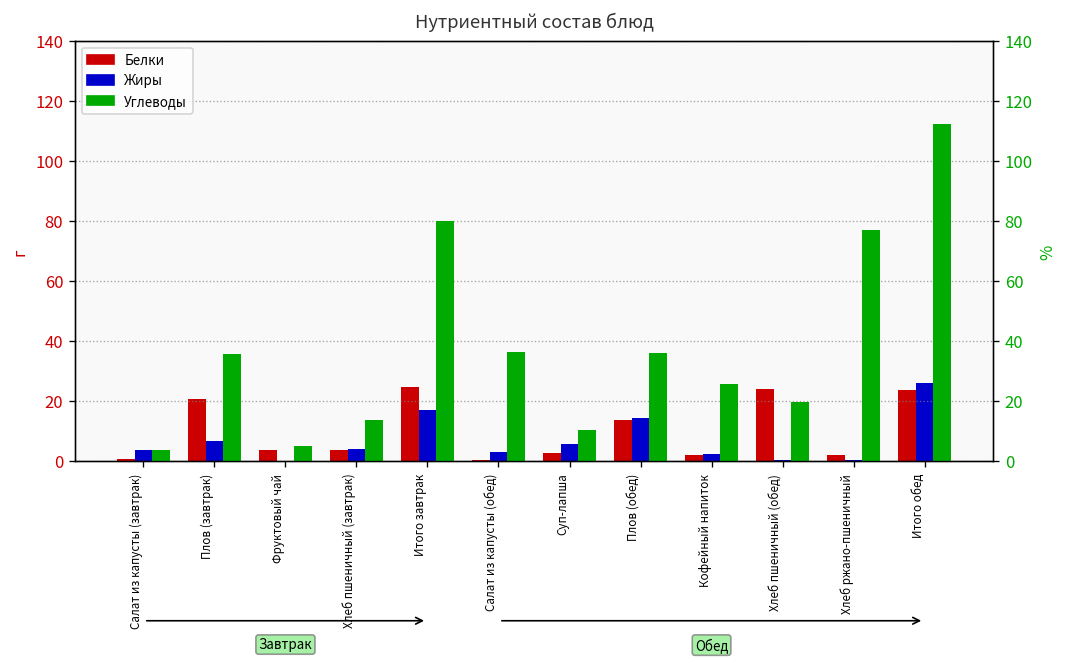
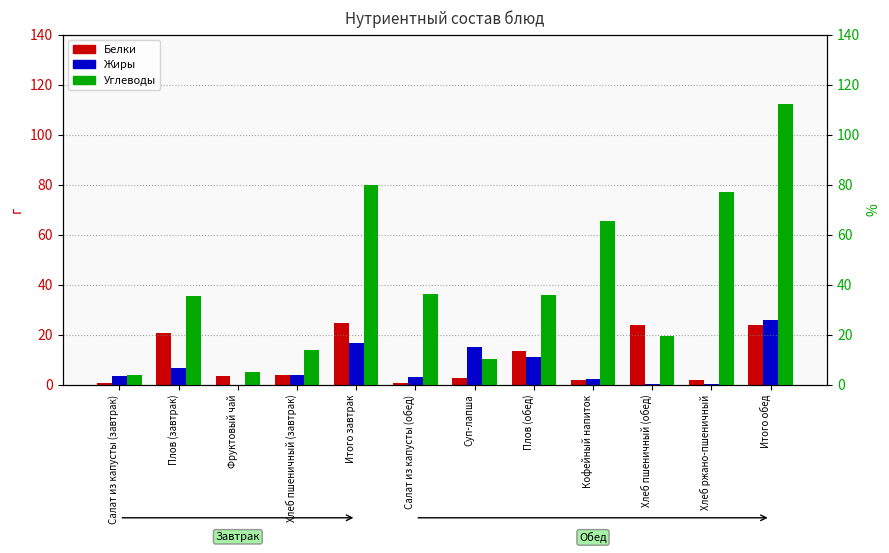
  {
    "Белки": {
      "Плов (завтрак)": 21,
      "Фруктовый чай": 4,
      "Хлеб пшеничный (завтрак)": 4,
      "Итого завтрак": 25,
      "Суп-лапша": 3,
      "Плов (обед)": 14,
      "Кофейный напиток": 2,
      "Хлеб пшеничный (обед)": 24,
      "Хлеб ржано-пшеничный": 2,
      "Итого обед": 24
    },
    "Жиры": {
      "Салат из капусты (завтрак)": 4,
      "Плов (завтрак)": 7,
      "Хлеб пшеничный (завтрак)": 4,
      "Итого завтрак": 17,
      "Салат из капусты (обед)": 3,
-     "Суп-лапша": 6,
-     "Плов (обед)": 14,
+     "Суп-лапша": 15,
+     "Плов (обед)": 11,
      "Кофейный напиток": 2,
      "Итого обед": 26
    },
    "Углеводы": {
      "Салат из капусты (завтрак)": 4,
      "Плов (завтрак)": 36,
      "Фруктовый чай": 5,
      "Хлеб пшеничный (завтрак)": 14,
      "Итого завтрак": 80,
      "Салат из капусты (обед)": 36,
      "Суп-лапша": 10,
      "Плов (обед)": 36,
-     "Кофейный напиток": 26,
+     "Кофейный напиток": 66,
      "Хлеб пшеничный (обед)": 20,
      "Хлеб ржано-пшеничный": 77,
      "Итого обед": 112
    }
  }
